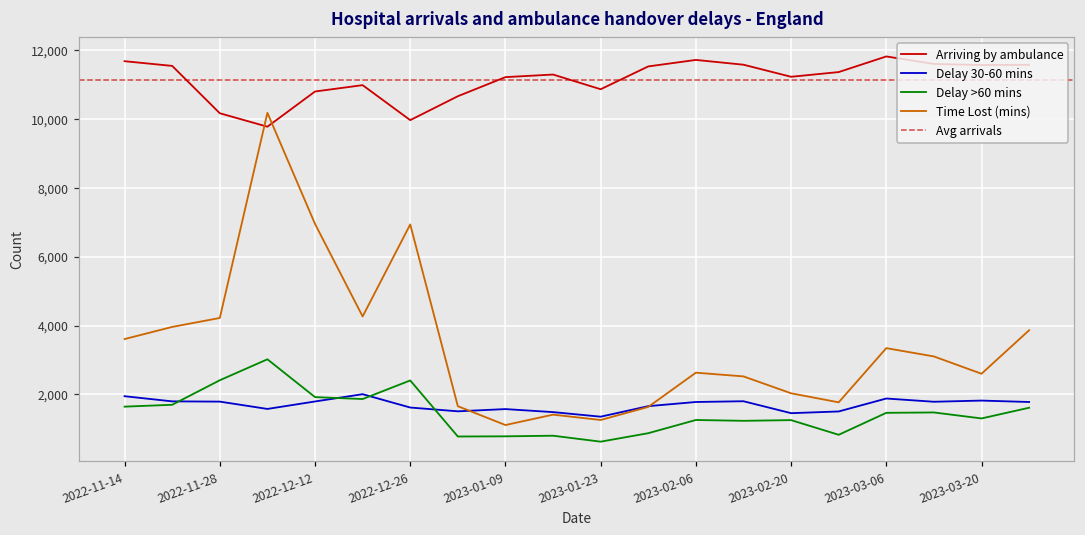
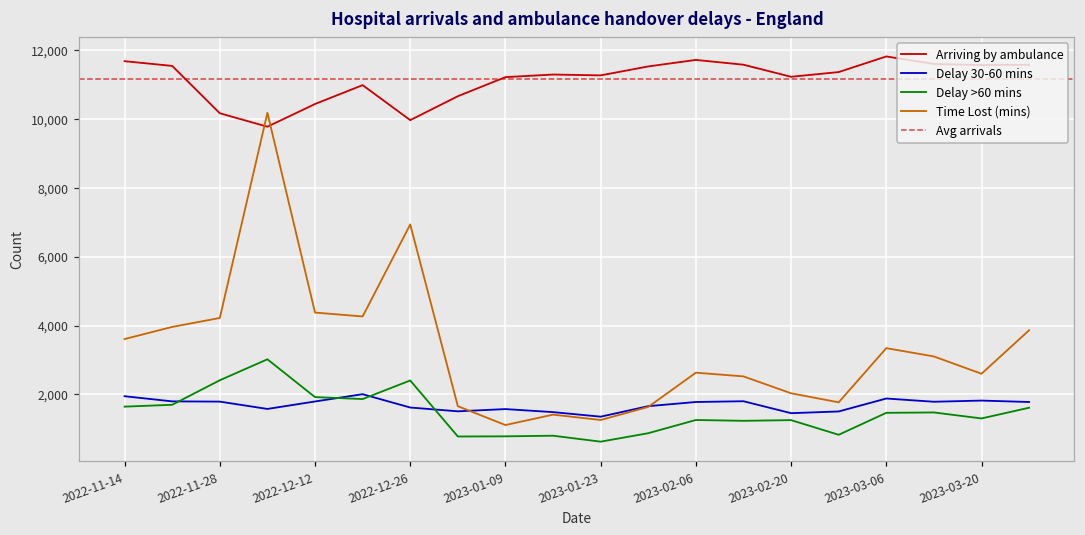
  {
    "Arriving by ambulance": {
      "2022-11-14": "11,700",
      "2022-11-28": "10,200",
-     "2022-12-12": "10,800",
+     "2022-12-12": "10,400",
      "2022-12-26": "10,000",
      "2023-01-09": "11,200",
-     "2023-01-23": "10,900",
+     "2023-01-23": "11,300",
      "2023-02-06": "11,700",
      "2023-02-20": "11,200",
      "2023-03-06": "11,800"
    },
    "Delay 30-60 mins": {
      "2022-11-14": "1,900",
      "2022-11-28": "1,800",
      "2022-12-12": "1,800",
      "2022-12-26": "1,600",
      "2023-01-09": "1,600",
      "2023-01-23": "1,400",
      "2023-02-06": "1,800",
      "2023-02-20": "1,500",
      "2023-03-06": "1,900",
      "2023-03-20": "1,800"
    },
    "Delay >60 mins": {
      "2022-11-14": "1,600",
      "2022-11-28": "2,400",
      "2022-12-12": "1,900",
      "2022-12-26": "2,400",
      "2023-01-09": "800",
      "2023-01-23": "600",
      "2023-02-06": "1,300",
      "2023-02-20": "1,300",
      "2023-03-06": "1,500",
      "2023-03-20": "1,300"
    },
    "Time Lost (mins)": {
      "2022-11-14": "3,600",
      "2022-11-28": "4,200",
-     "2022-12-12": "7,000",
+     "2022-12-12": "4,400",
      "2022-12-26": "6,900",
      "2023-01-09": "1,100",
      "2023-01-23": "1,300",
      "2023-02-06": "2,600",
      "2023-02-20": "2,000",
      "2023-03-06": "3,300",
      "2023-03-20": "2,600"
    }
  }
